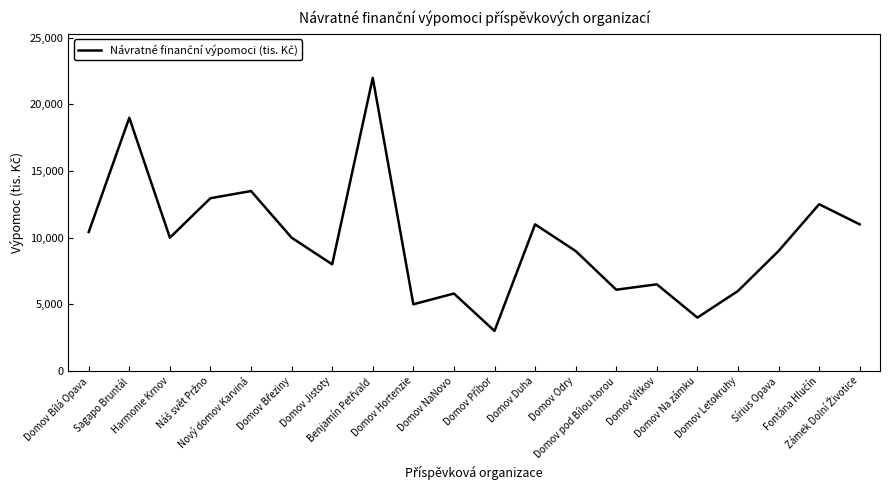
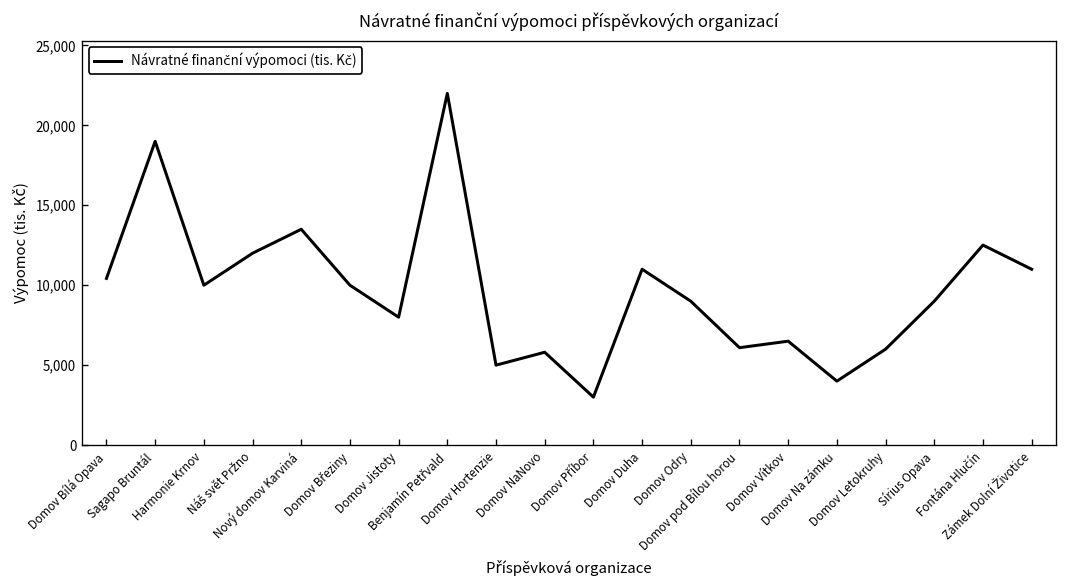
  {
    "Domov Bílá Opava": "10,400",
    "Sagapo Bruntál": "19,000",
    "Harmonie Krnov": "10,000",
-   "Náš svět Pržno": "13,000",
+   "Náš svět Pržno": "12,000",
    "Nový domov Karviná": "13,500",
    "Domov Březiny": "10,000",
    "Domov Jistoty": "8,000",
    "Benjamín Petřvald": "22,000",
    "Domov Hortenzie": "5,000",
    "Domov NaNovo": "5,800",
    "Domov Příbor": "3,000",
    "Domov Duha": "11,000",
    "Domov Odry": "9,000",
    "Domov pod Bílou horou": "6,100",
    "Domov Vítkov": "6,500",
    "Domov Na zámku": "4,000",
    "Domov Letokruhy": "6,000",
    "Sírius Opava": "9,000",
    "Fontána Hlučín": "12,500",
    "Zámek Dolní Životice": "11,000"
  }
